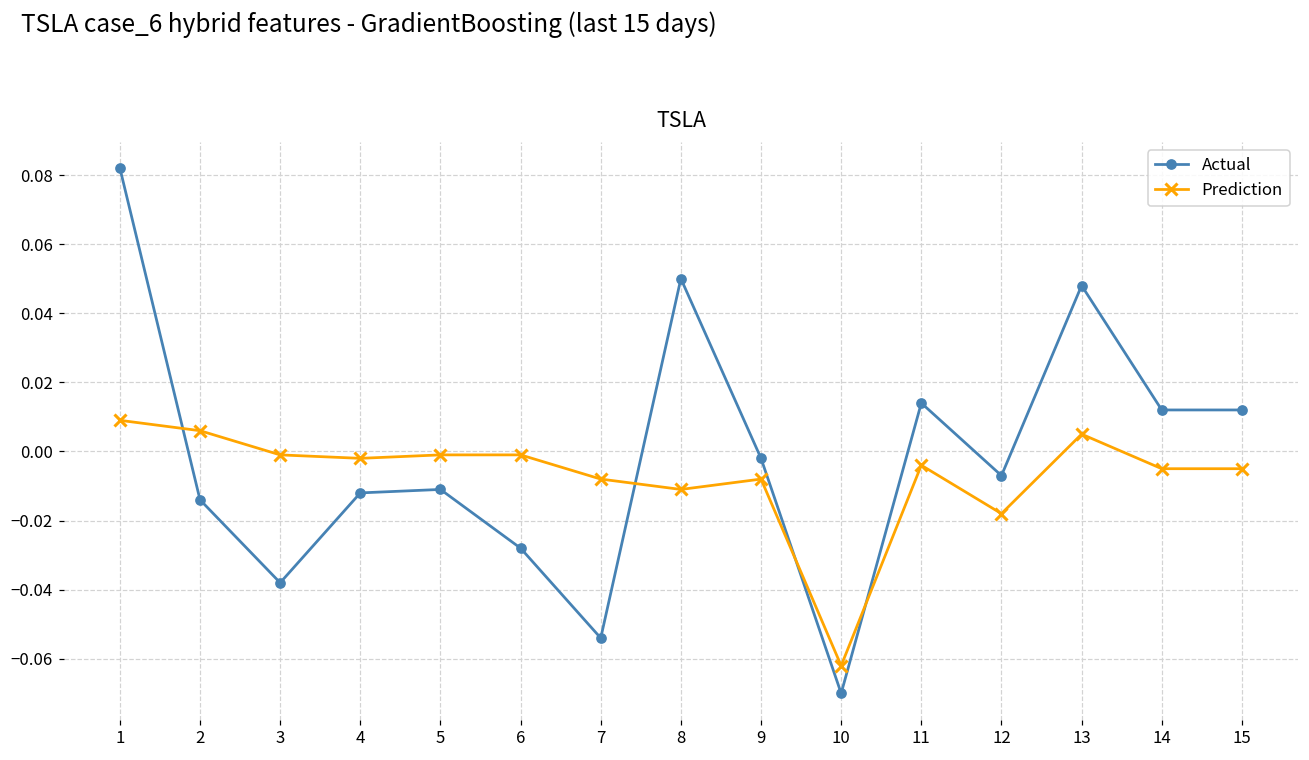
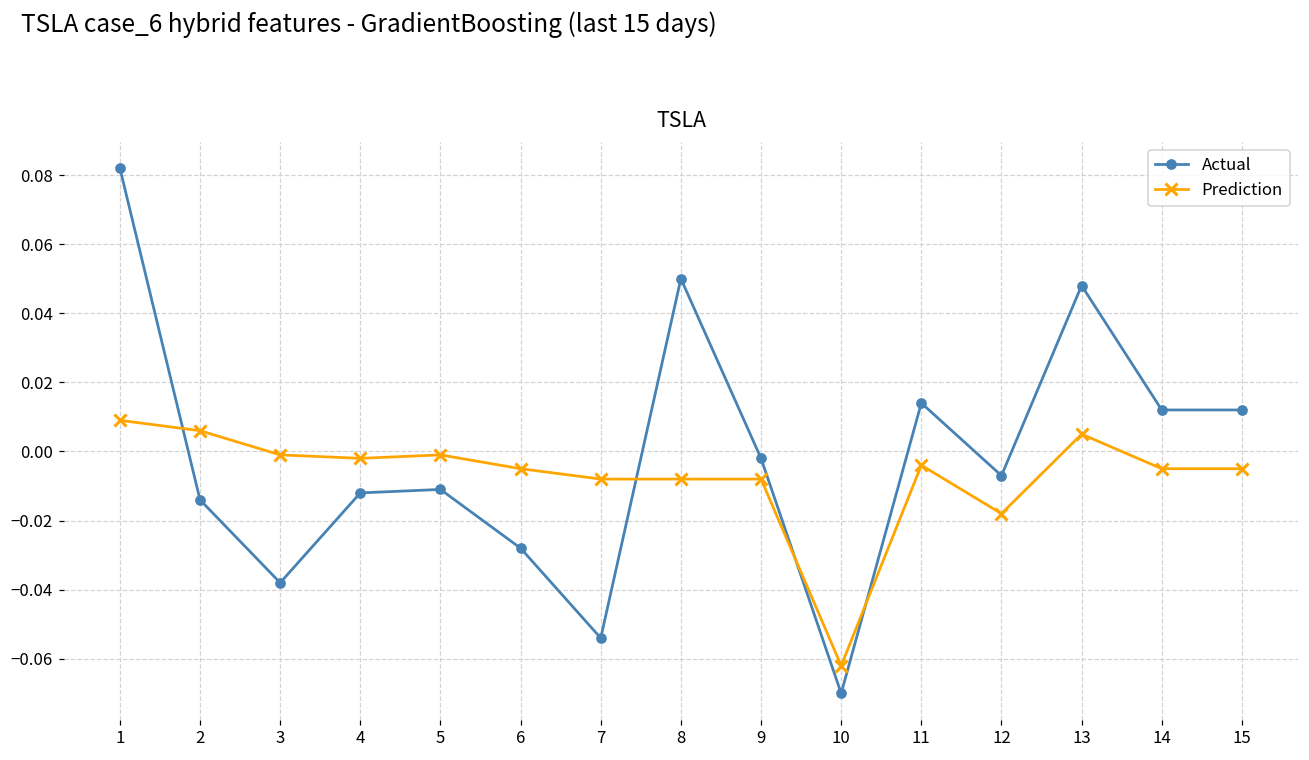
  {
    "Actual": {
      "1": 0.082,
      "2": -0.014,
      "3": -0.038,
      "4": -0.012,
      "5": -0.011,
      "6": -0.028,
      "7": -0.054,
      "8": 0.050,
      "9": -0.002,
      "10": -0.070,
      "11": 0.014,
      "12": -0.007,
      "13": 0.048,
      "14": 0.012,
      "15": 0.012
    },
    "Prediction": {
      "1": 0.009,
      "2": 0.006,
      "3": -0.001,
      "4": -0.002,
      "5": -0.001,
-     "6": -0.001,
+     "6": -0.005,
      "7": -0.008,
-     "8": -0.011,
+     "8": -0.008,
      "9": -0.008,
      "10": -0.062,
      "11": -0.004,
      "12": -0.018,
      "13": 0.005,
      "14": -0.005,
      "15": -0.005
    }
  }
